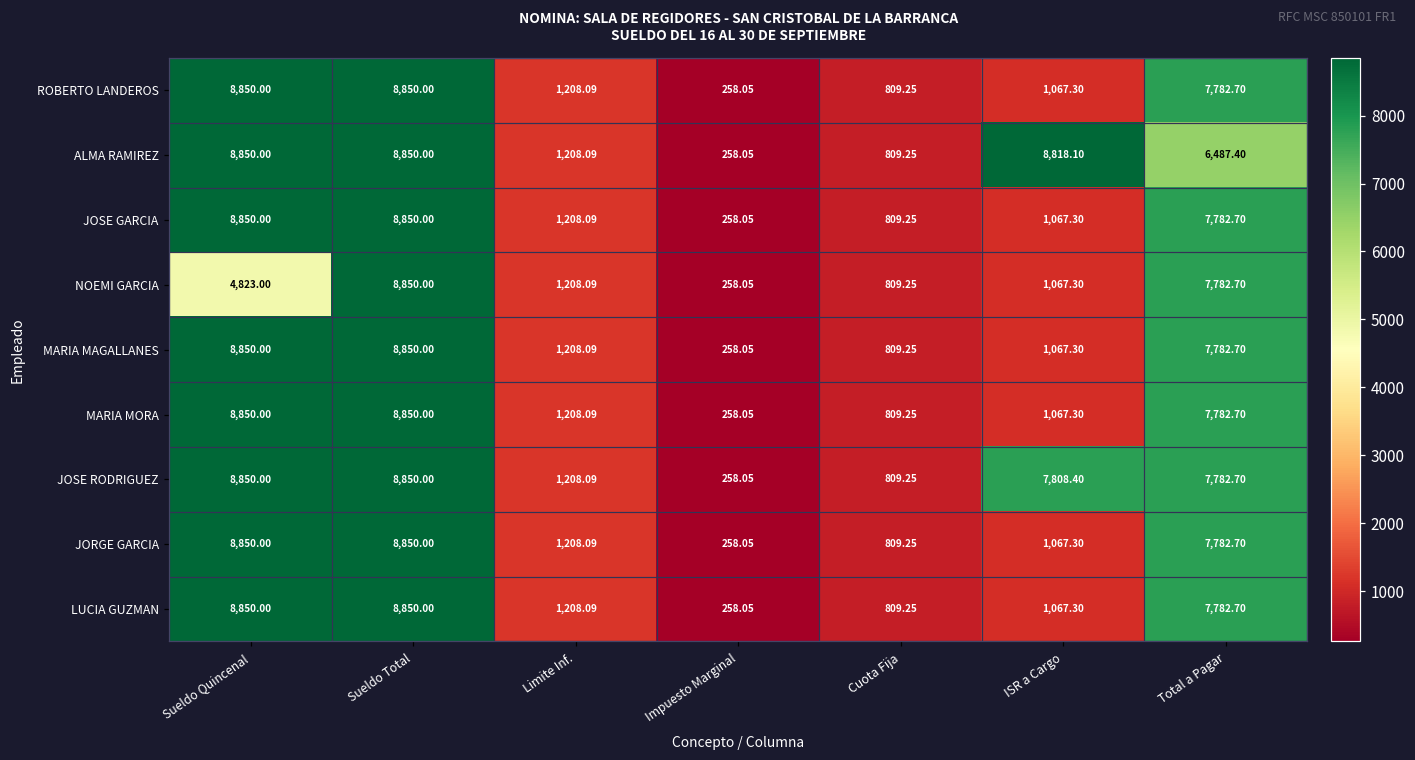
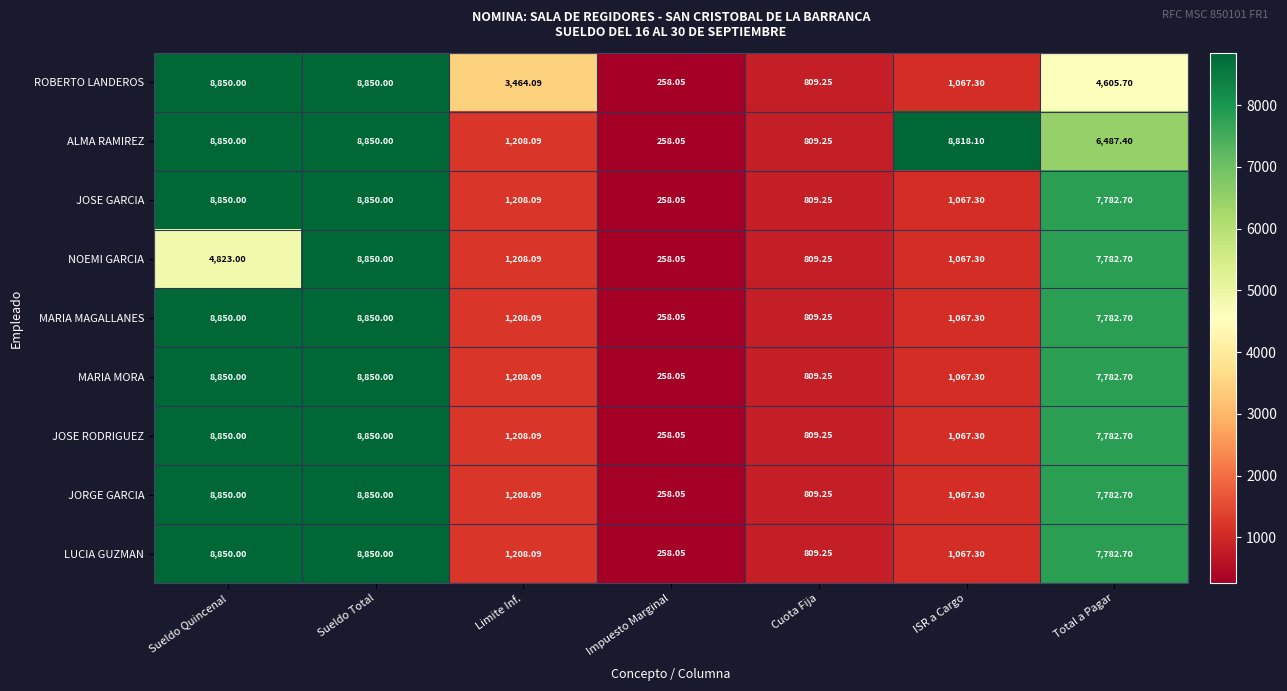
  {
    "ROBERTO LANDEROS": {
      "Sueldo Quincenal": "8,850.00",
      "Sueldo Total": "8,850.00",
-     "Limite Inf.": "1,208.09",
+     "Limite Inf.": "3,464.09",
      "Impuesto Marginal": "258.05",
      "Cuota Fija": "809.25",
      "ISR a Cargo": "1,067.30",
-     "Total a Pagar": "7,782.70"
+     "Total a Pagar": "4,605.70"
    },
    "ALMA RAMIREZ": {
      "Sueldo Quincenal": "8,850.00",
      "Sueldo Total": "8,850.00",
      "Limite Inf.": "1,208.09",
      "Impuesto Marginal": "258.05",
      "Cuota Fija": "809.25",
      "ISR a Cargo": "8,818.10",
      "Total a Pagar": "6,487.40"
    },
    "JOSE GARCIA": {
      "Sueldo Quincenal": "8,850.00",
      "Sueldo Total": "8,850.00",
      "Limite Inf.": "1,208.09",
      "Impuesto Marginal": "258.05",
      "Cuota Fija": "809.25",
      "ISR a Cargo": "1,067.30",
      "Total a Pagar": "7,782.70"
    },
    "NOEMI GARCIA": {
      "Sueldo Quincenal": "4,823.00",
      "Sueldo Total": "8,850.00",
      "Limite Inf.": "1,208.09",
      "Impuesto Marginal": "258.05",
      "Cuota Fija": "809.25",
      "ISR a Cargo": "1,067.30",
      "Total a Pagar": "7,782.70"
    },
    "MARIA MAGALLANES": {
      "Sueldo Quincenal": "8,850.00",
      "Sueldo Total": "8,850.00",
      "Limite Inf.": "1,208.09",
      "Impuesto Marginal": "258.05",
      "Cuota Fija": "809.25",
      "ISR a Cargo": "1,067.30",
      "Total a Pagar": "7,782.70"
    },
    "MARIA MORA": {
      "Sueldo Quincenal": "8,850.00",
      "Sueldo Total": "8,850.00",
      "Limite Inf.": "1,208.09",
      "Impuesto Marginal": "258.05",
      "Cuota Fija": "809.25",
      "ISR a Cargo": "1,067.30",
      "Total a Pagar": "7,782.70"
    },
    "JOSE RODRIGUEZ": {
      "Sueldo Quincenal": "8,850.00",
      "Sueldo Total": "8,850.00",
      "Limite Inf.": "1,208.09",
      "Impuesto Marginal": "258.05",
      "Cuota Fija": "809.25",
-     "ISR a Cargo": "7,808.40",
+     "ISR a Cargo": "1,067.30",
      "Total a Pagar": "7,782.70"
    },
    "JORGE GARCIA": {
      "Sueldo Quincenal": "8,850.00",
      "Sueldo Total": "8,850.00",
      "Limite Inf.": "1,208.09",
      "Impuesto Marginal": "258.05",
      "Cuota Fija": "809.25",
      "ISR a Cargo": "1,067.30",
      "Total a Pagar": "7,782.70"
    },
    "LUCIA GUZMAN": {
      "Sueldo Quincenal": "8,850.00",
      "Sueldo Total": "8,850.00",
      "Limite Inf.": "1,208.09",
      "Impuesto Marginal": "258.05",
      "Cuota Fija": "809.25",
      "ISR a Cargo": "1,067.30",
      "Total a Pagar": "7,782.70"
    }
  }
